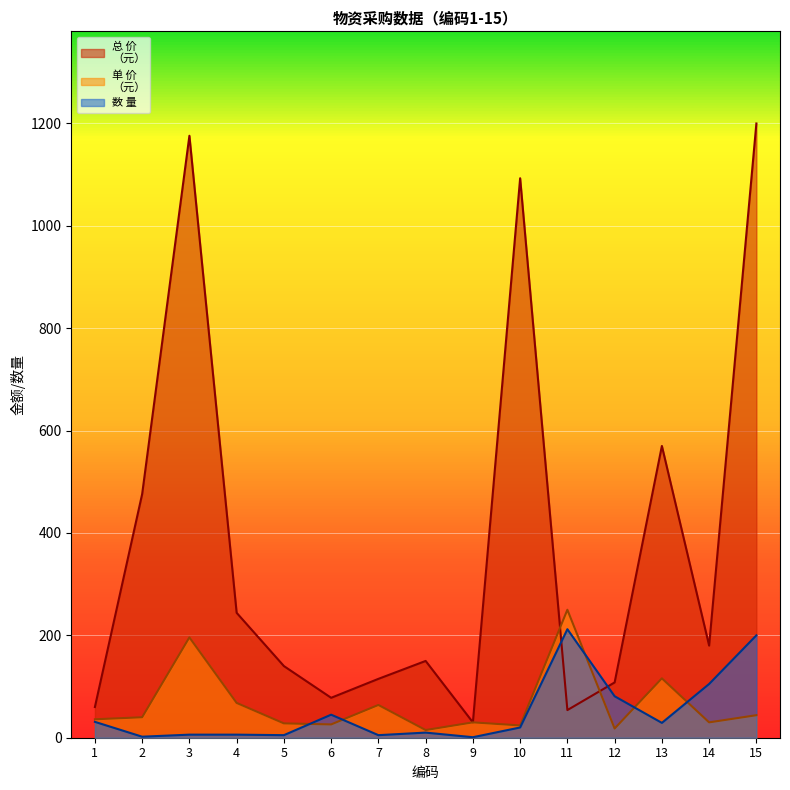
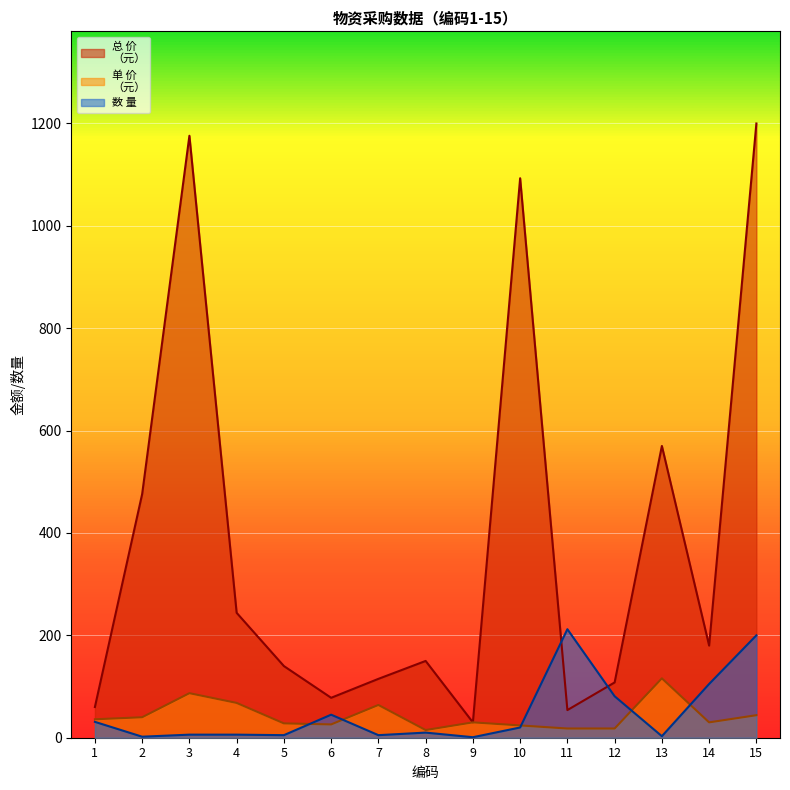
  {
    "总 价 （元）": {
      "1": 60,
      "2": 480,
      "3": 1180,
      "4": 240,
      "5": 140,
      "6": 80,
      "7": 120,
      "8": 150,
      "10": 1090,
      "11": 50,
      "12": 110,
      "13": 570,
      "14": 180,
      "15": 1200
    },
    "单 价 （元）": {
      "1": 40,
      "2": 40,
-     "3": 200,
+     "3": 90,
      "4": 70,
      "5": 30,
      "6": 30,
      "7": 60,
      "8": 20,
-     "11": 250,
+     "11": 20,
      "12": 20,
      "13": 120,
      "14": 30,
      "15": 40
    },
    "数 量": {
      "1": 30,
      "2": 0,
      "3": 10,
      "4": 10,
      "5": 10,
      "6": 50,
      "7": 10,
      "8": 10,
      "9": 0,
      "11": 210,
      "12": 80,
-     "13": 30,
+     "13": 0,
      "14": 110,
      "15": 200
    }
  }
